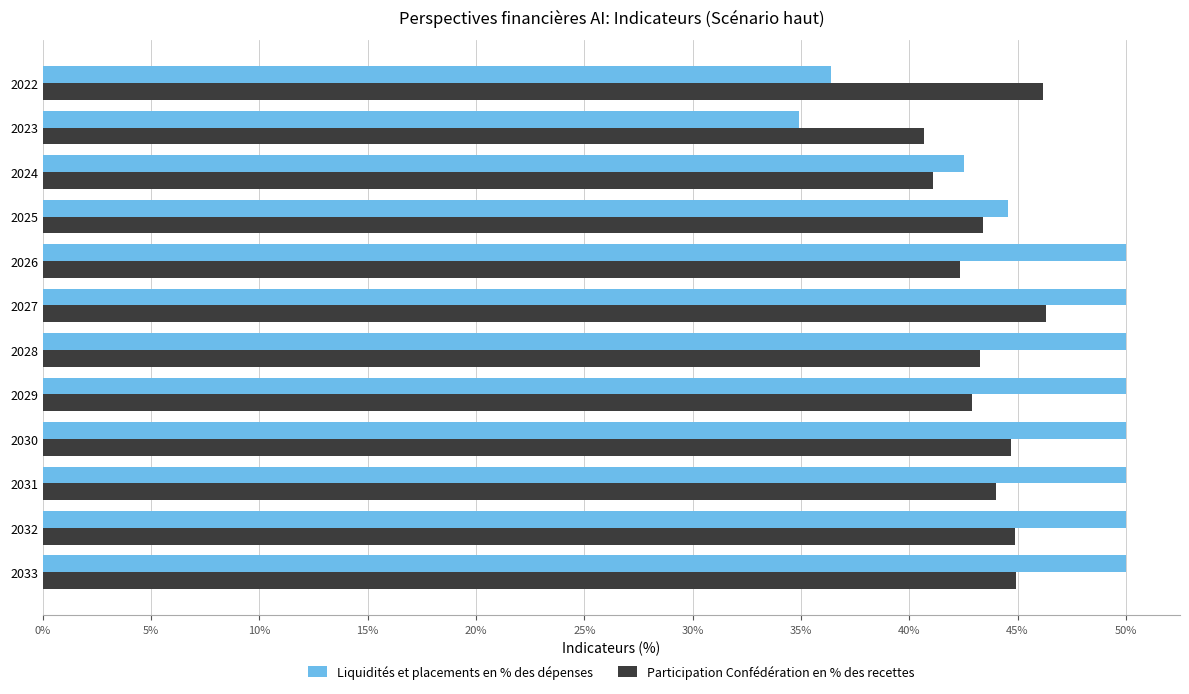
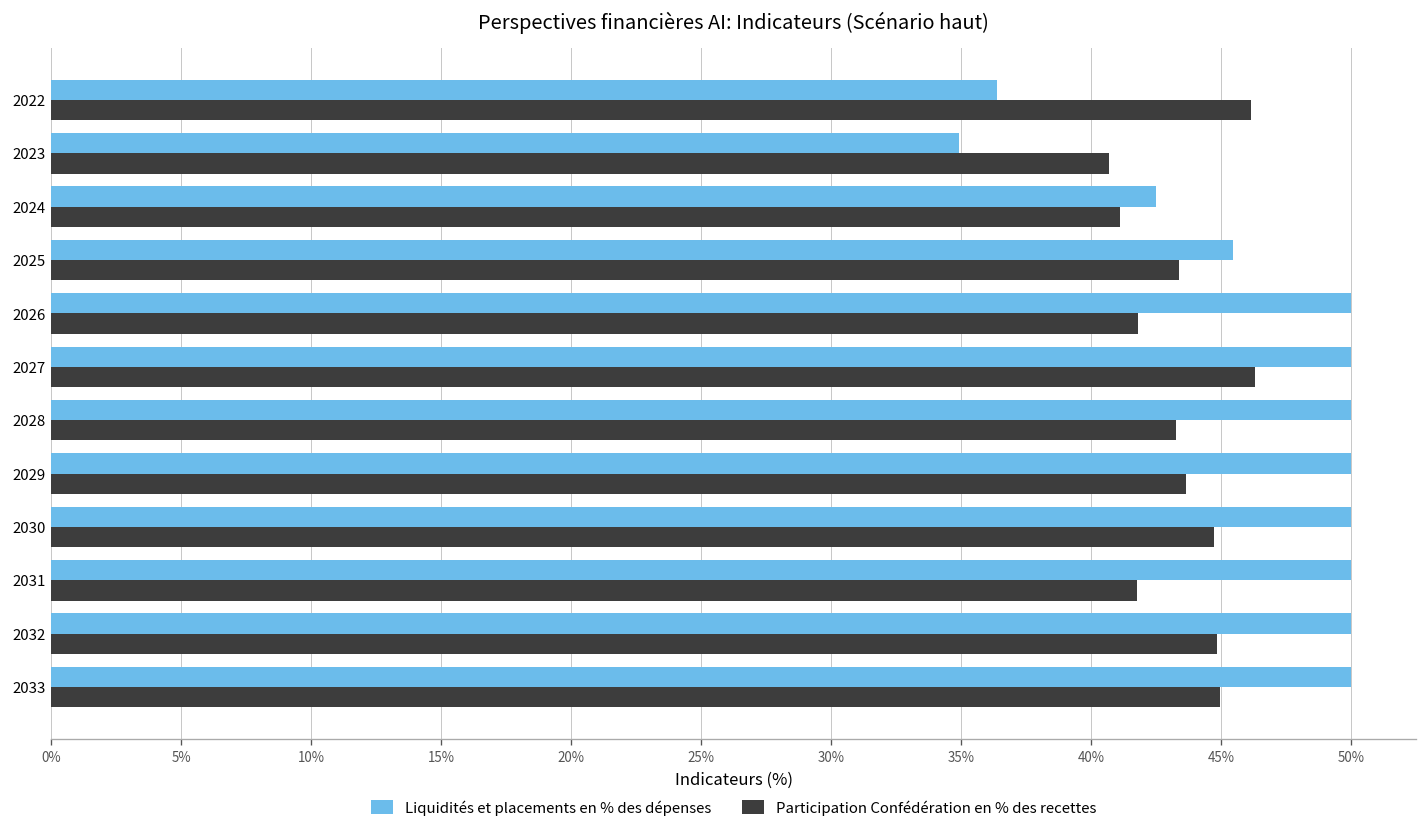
  {
    "Liquidités et placements en % des dépenses": {
      "2022": "36.4%",
      "2023": "34.9%",
      "2024": "42.5%",
-     "2025": "44.5%",
+     "2025": "45.5%",
      "2026": "50.0%",
      "2027": "50.0%",
      "2028": "50.0%",
      "2029": "50.0%",
      "2030": "50.0%",
      "2031": "50.0%",
      "2032": "50.0%",
      "2033": "50.0%"
    },
    "Participation Confédération en % des recettes": {
      "2022": "46.2%",
      "2023": "40.7%",
      "2024": "41.1%",
      "2025": "43.4%",
-     "2026": "42.4%",
+     "2026": "41.8%",
      "2027": "46.3%",
      "2028": "43.3%",
-     "2029": "42.9%",
+     "2029": "43.7%",
      "2030": "44.7%",
-     "2031": "44.0%",
+     "2031": "41.8%",
      "2032": "44.9%",
      "2033": "44.9%"
    }
  }
